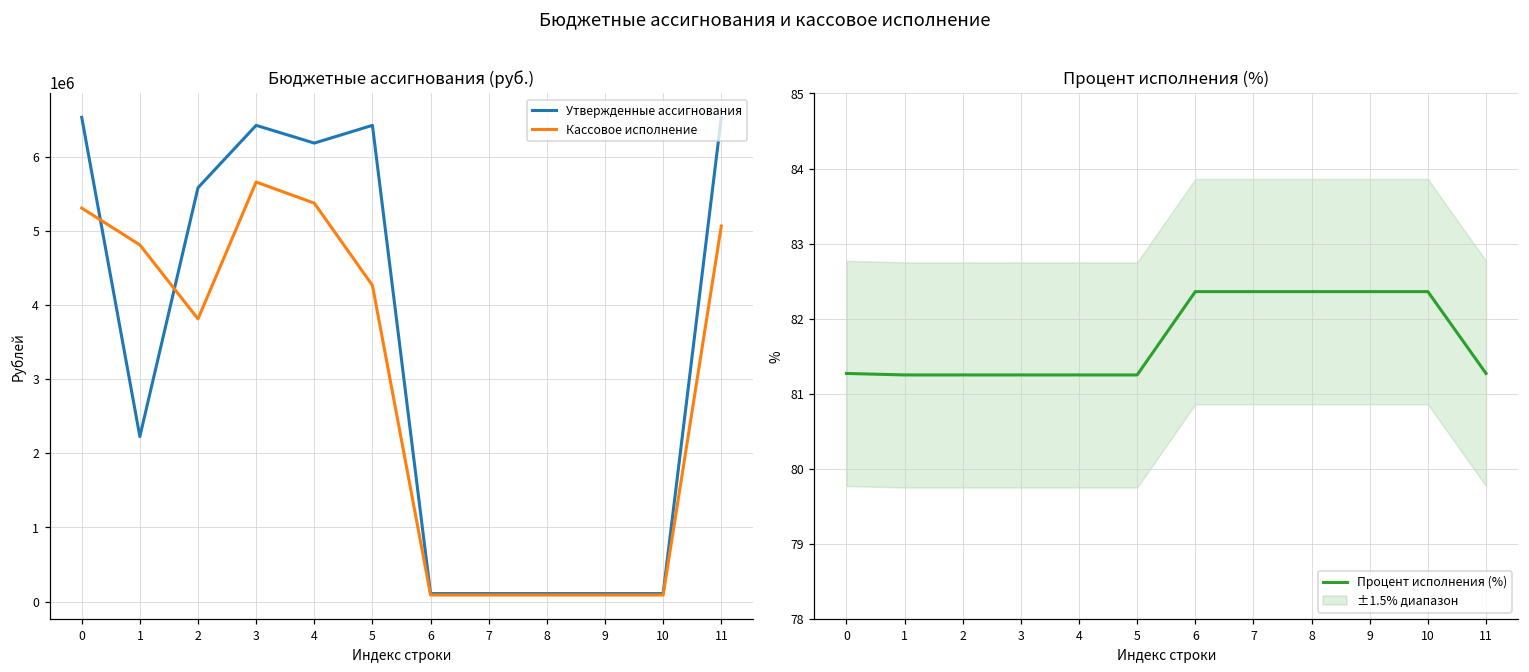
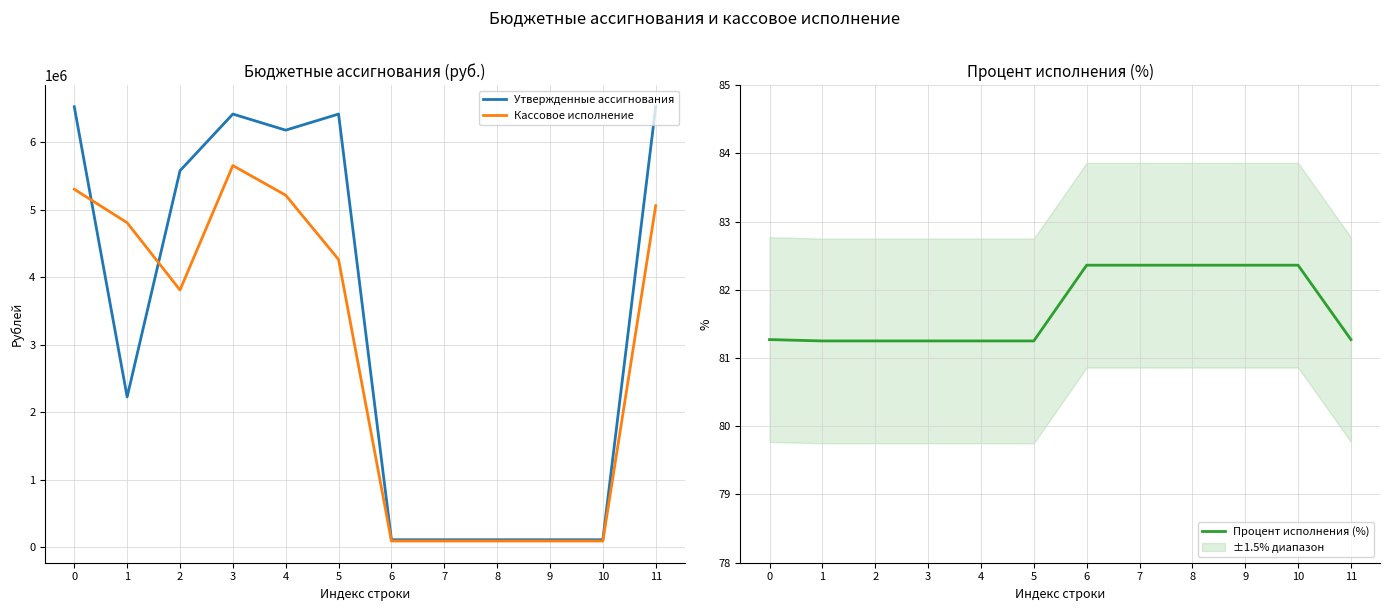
  {
    "Бюджетные ассигнования (руб.)": {
      "Утвержденные ассигнования": {
        "0": 6500000,
        "1": 2200000,
        "2": 5600000,
        "3": 6400000,
        "4": 6200000,
        "5": 6400000
      },
      "Кассовое исполнение": {
        "0": 5300000,
        "1": 4800000,
        "2": 3800000,
        "3": 5700000,
-       "4": 5400000,
+       "4": 5200000,
        "5": 4300000,
        "11": 5100000
      }
    }
  }
